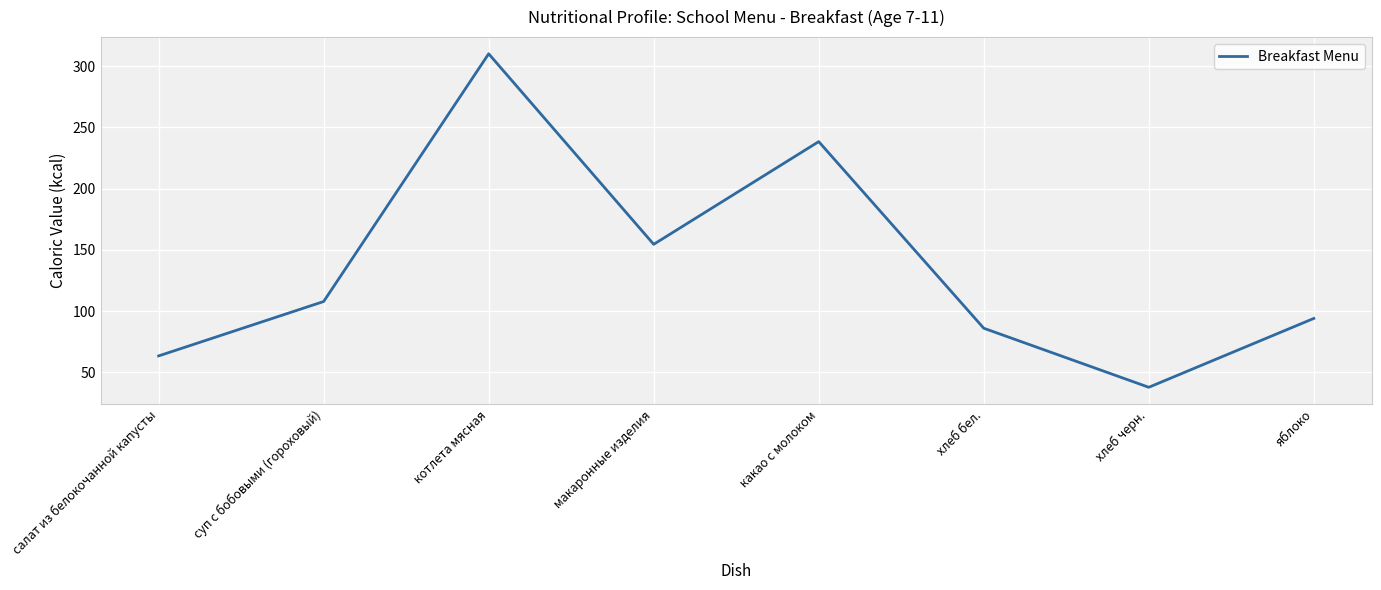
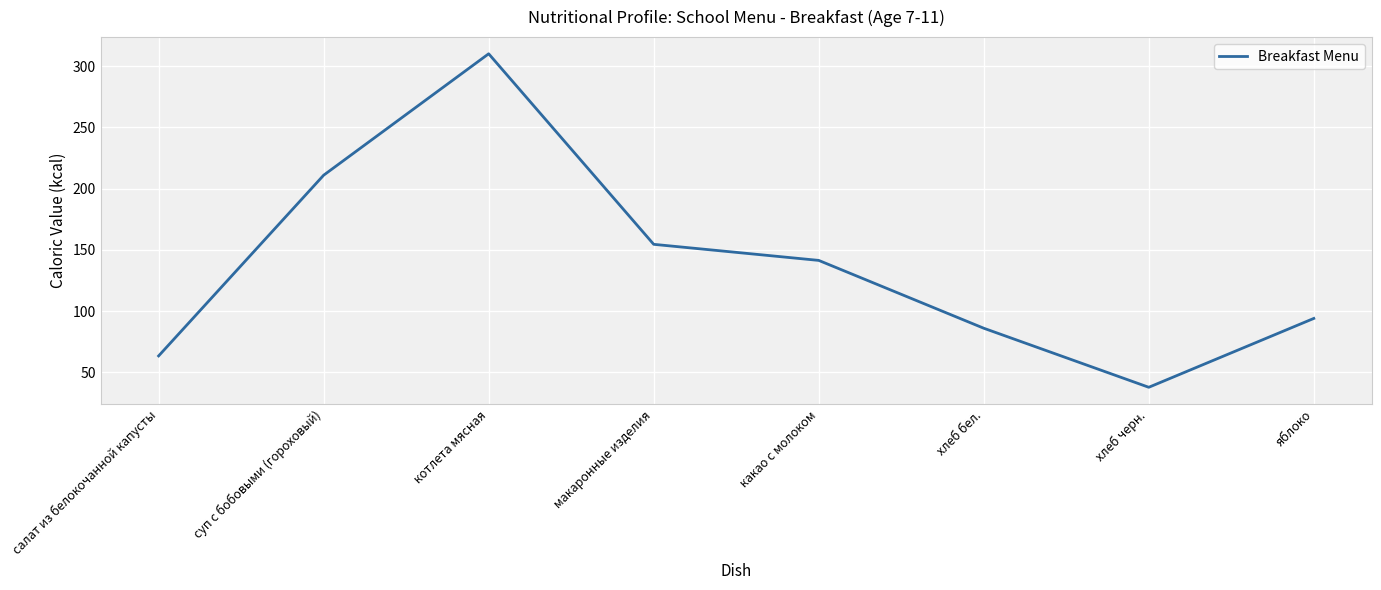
  {
    "салат из белокочанной капусты": 63,
-   "суп с бобовыми (гороховый)": 108,
+   "суп с бобовыми (гороховый)": 211,
    "котлета мясная": 310,
    "макаронные изделия": 154,
-   "какао с молоком": 238,
+   "какао с молоком": 141,
    "хлеб бел.": 86,
    "хлеб черн.": 38,
    "яблоко": 94
  }
